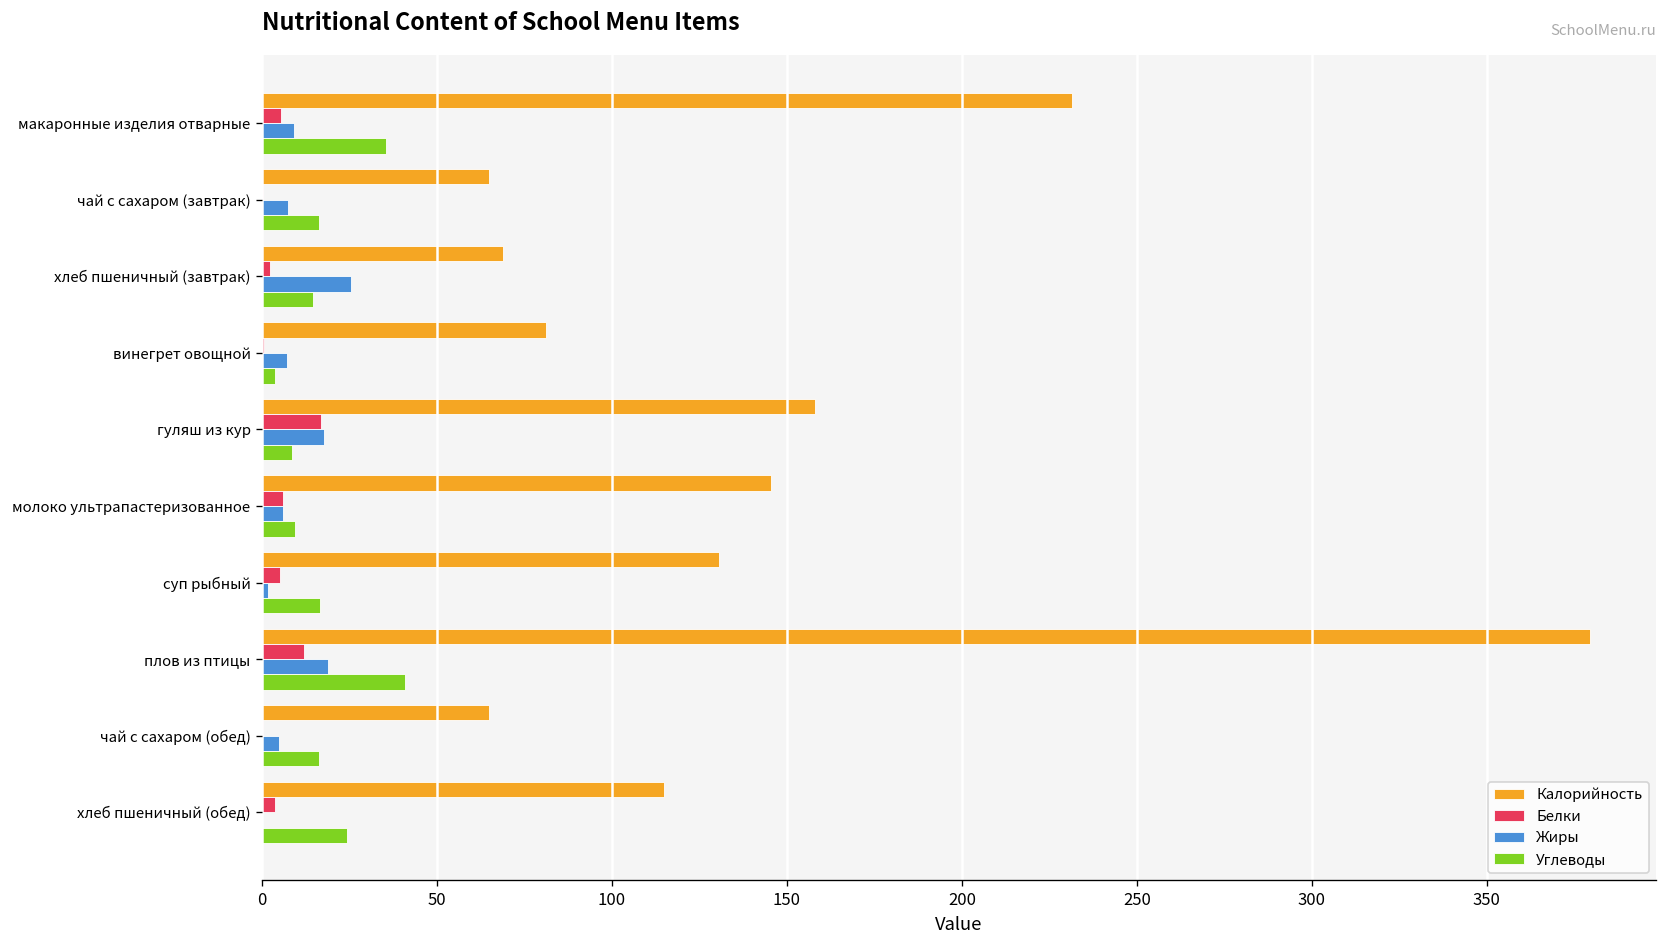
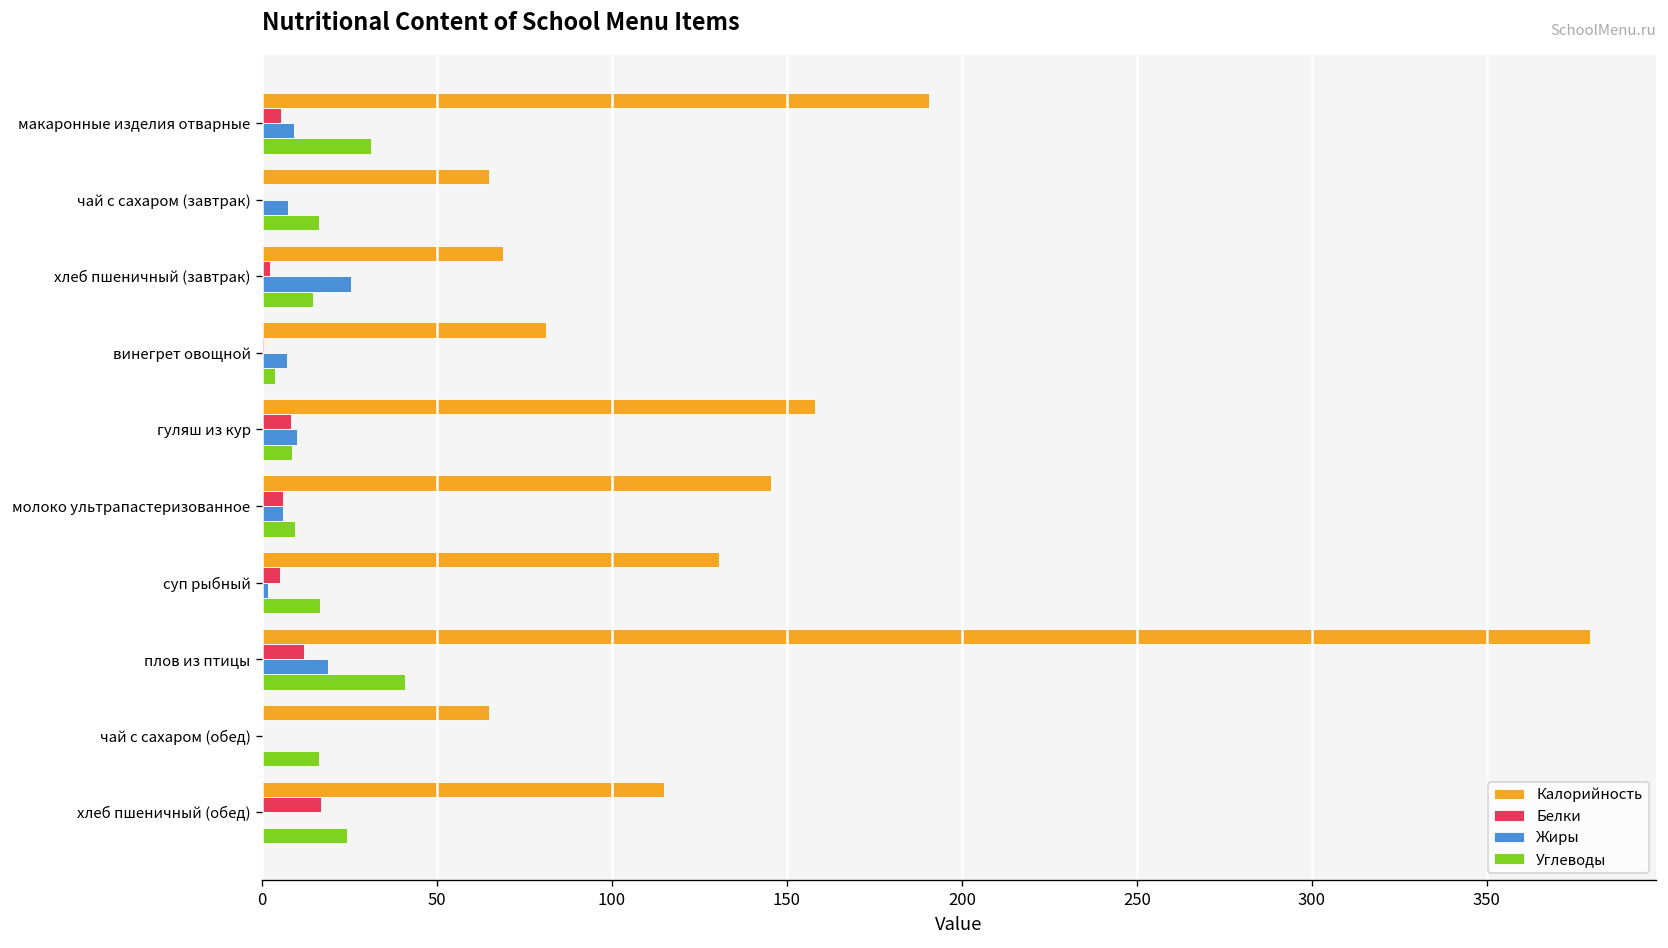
  {
    "Калорийность": {
-     "макаронные изделия отварные": 231,
+     "макаронные изделия отварные": 191,
      "чай с сахаром (завтрак)": 65,
      "хлеб пшеничный (завтрак)": 69,
      "винегрет овощной": 81,
      "гуляш из кур": 158,
      "молоко ультрапастеризованное": 145,
      "суп рыбный": 131,
      "плов из птицы": 379,
      "чай с сахаром (обед)": 65,
      "хлеб пшеничный (обед)": 115
    },
    "Белки": {
      "макаронные изделия отварные": 6,
      "хлеб пшеничный (завтрак)": 2,
-     "гуляш из кур": 17,
+     "гуляш из кур": 8,
      "молоко ультрапастеризованное": 6,
      "суп рыбный": 5,
      "плов из птицы": 12,
-     "хлеб пшеничный (обед)": 4
+     "хлеб пшеничный (обед)": 17
    },
    "Жиры": {
      "макаронные изделия отварные": 9,
      "чай с сахаром (завтрак)": 8,
      "хлеб пшеничный (завтрак)": 26,
      "винегрет овощной": 7,
-     "гуляш из кур": 18,
+     "гуляш из кур": 10,
      "молоко ультрапастеризованное": 6,
      "суп рыбный": 2,
      "плов из птицы": 19,
-     "чай с сахаром (обед)": 5
+     "чай с сахаром (обед)": 0
    },
    "Углеводы": {
-     "макаронные изделия отварные": 36,
+     "макаронные изделия отварные": 31,
      "чай с сахаром (завтрак)": 16,
      "хлеб пшеничный (завтрак)": 15,
      "винегрет овощной": 4,
      "гуляш из кур": 9,
      "молоко ультрапастеризованное": 9,
      "суп рыбный": 17,
      "плов из птицы": 41,
      "чай с сахаром (обед)": 16,
      "хлеб пшеничный (обед)": 24
    }
  }
